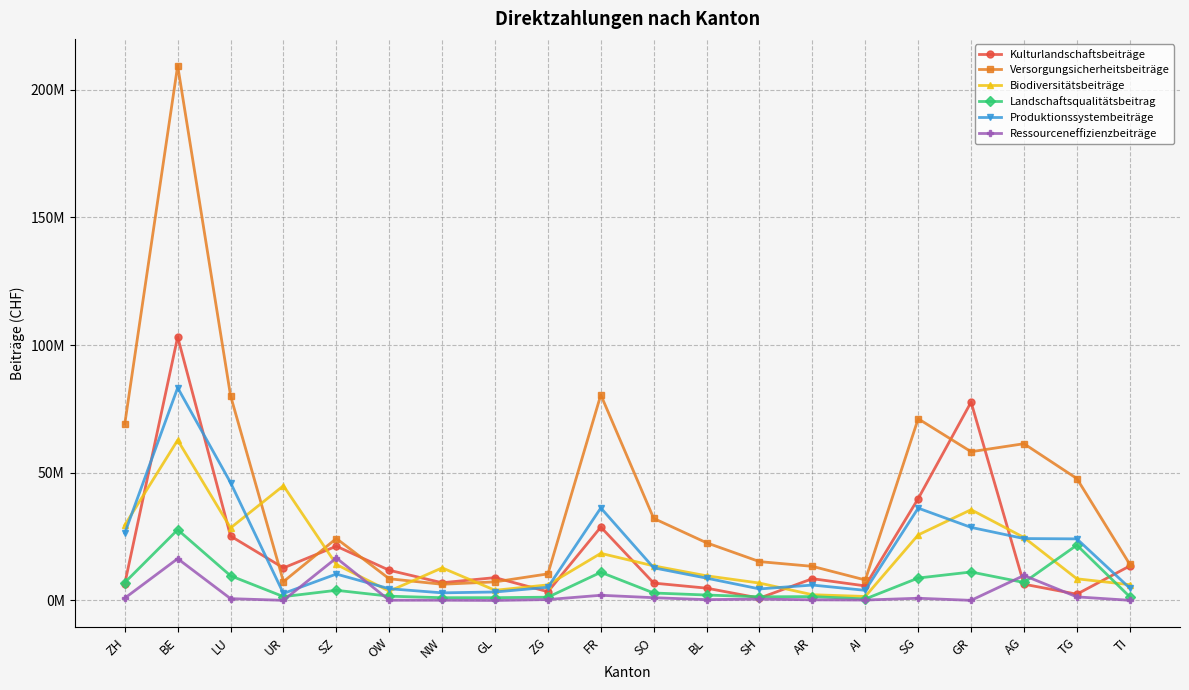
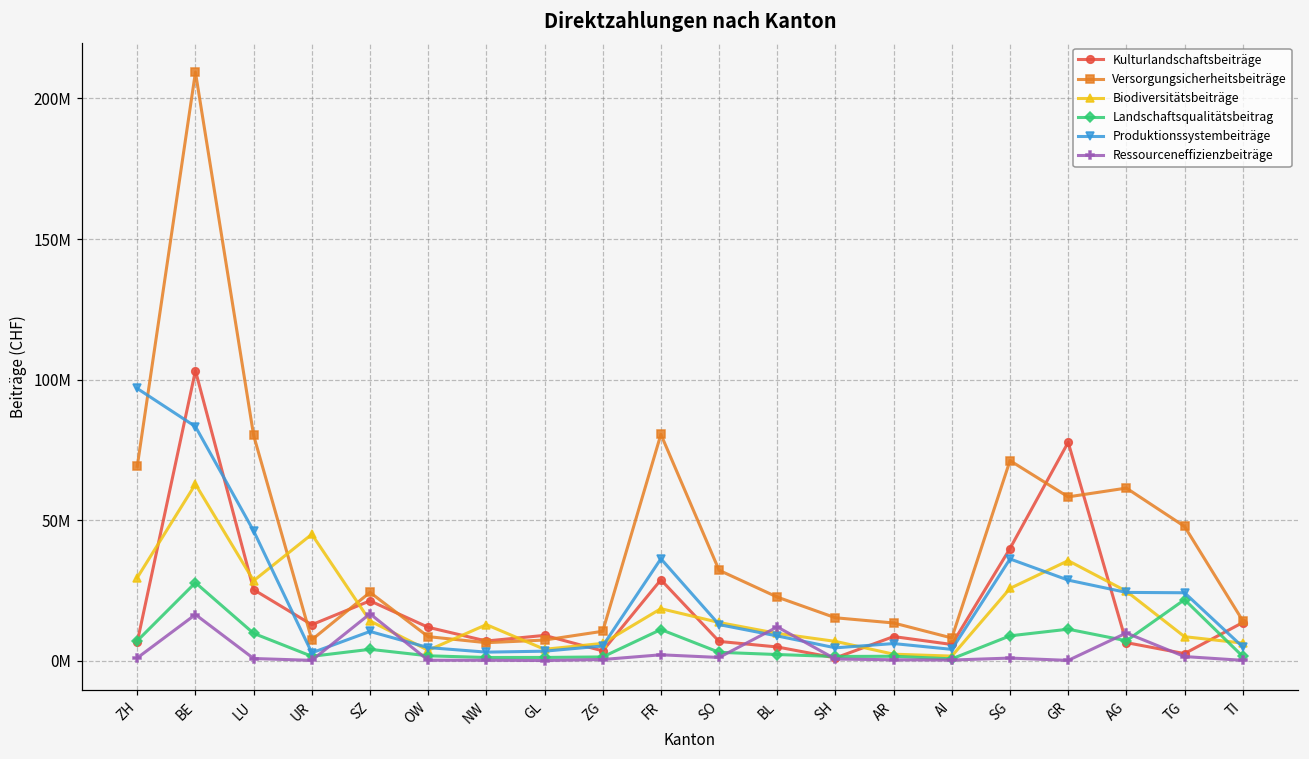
  {
    "Biodiversitätsbeiträge": {
      "ZH": 29000000,
      "BE": 63000000,
      "LU": 28000000,
      "UR": 45000000,
      "SZ": 14000000,
      "NW": 13000000,
      "FR": 18000000,
      "SH": 7000000,
      "SG": 26000000,
      "GR": 36000000,
      "TG": 8000000,
      "TI": 6000000
    },
    "Landschaftsqualitätsbeitrag": {
      "BE": 28000000,
      "LU": 10000000,
      "UR": 2000000,
      "SZ": 4000000,
      "OW": 2000000,
      "GL": 1000000,
      "FR": 11000000,
      "SO": 3000000,
      "BL": 2000000,
      "SG": 9000000,
      "GR": 11000000,
      "TG": 22000000,
      "TI": 1000000
    },
    "Produktionssystembeiträge": {
-     "ZH": 26000000,
+     "ZH": 97000000,
      "BE": 83000000,
      "LU": 46000000,
      "UR": 3000000,
      "SZ": 10000000,
      "NW": 3000000,
      "FR": 36000000,
      "SH": 5000000,
      "AR": 6000000,
      "AI": 4000000,
      "SG": 36000000,
      "GR": 29000000,
      "TG": 24000000,
      "TI": 5000000
    },
    "Ressourceneffizienzbeiträge": {
      "ZH": 1000000,
      "BE": 16000000,
      "LU": 1000000,
      "UR": 0,
      "SZ": 17000000,
      "OW": 0,
      "GL": 0,
      "FR": 2000000,
      "SO": 1000000,
-     "BL": 0,
+     "BL": 12000000,
      "AR": 0,
      "SG": 1000000,
      "GR": 0,
      "AG": 10000000,
      "TG": 1000000,
      "TI": 0
    }
  }
